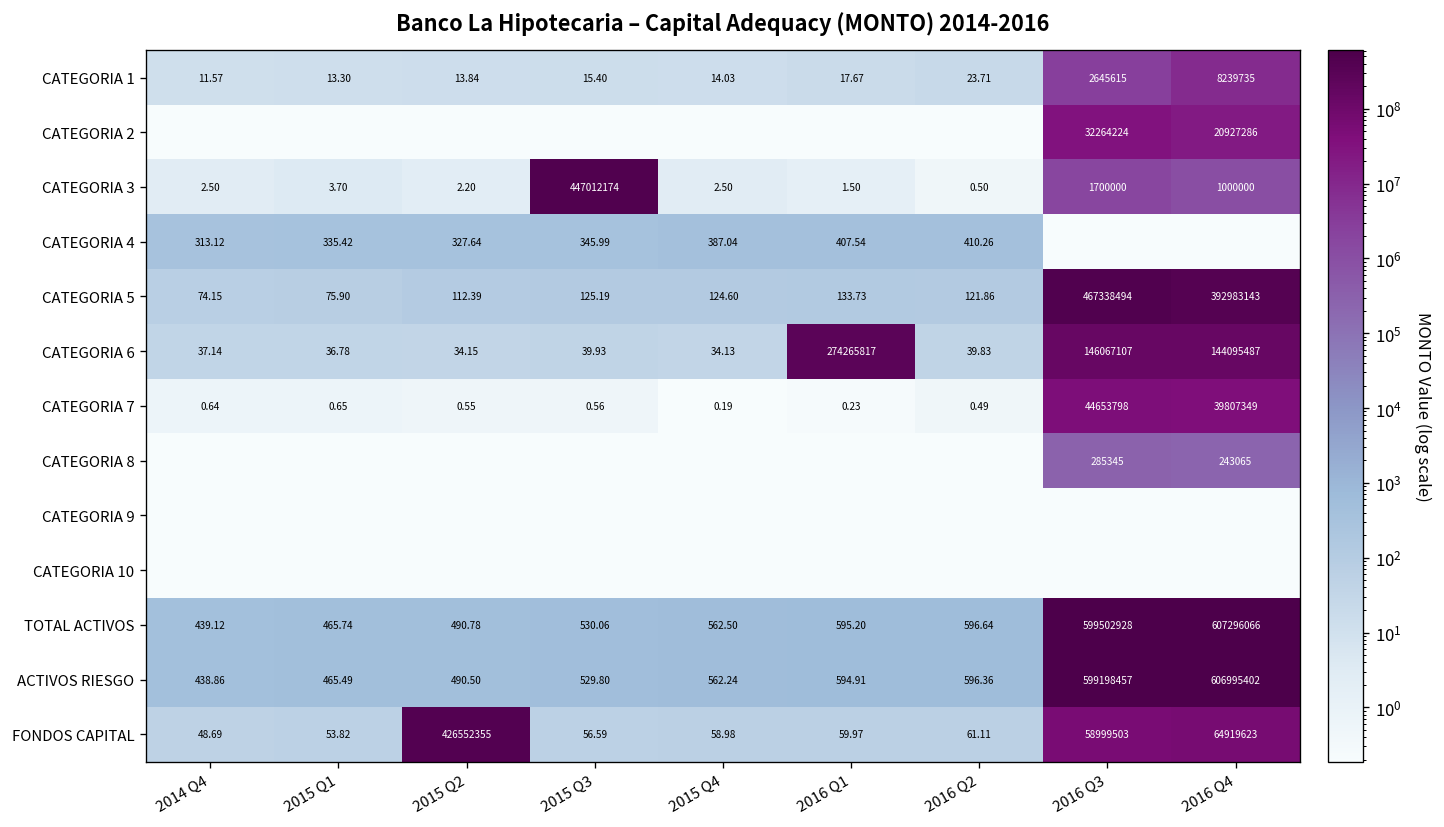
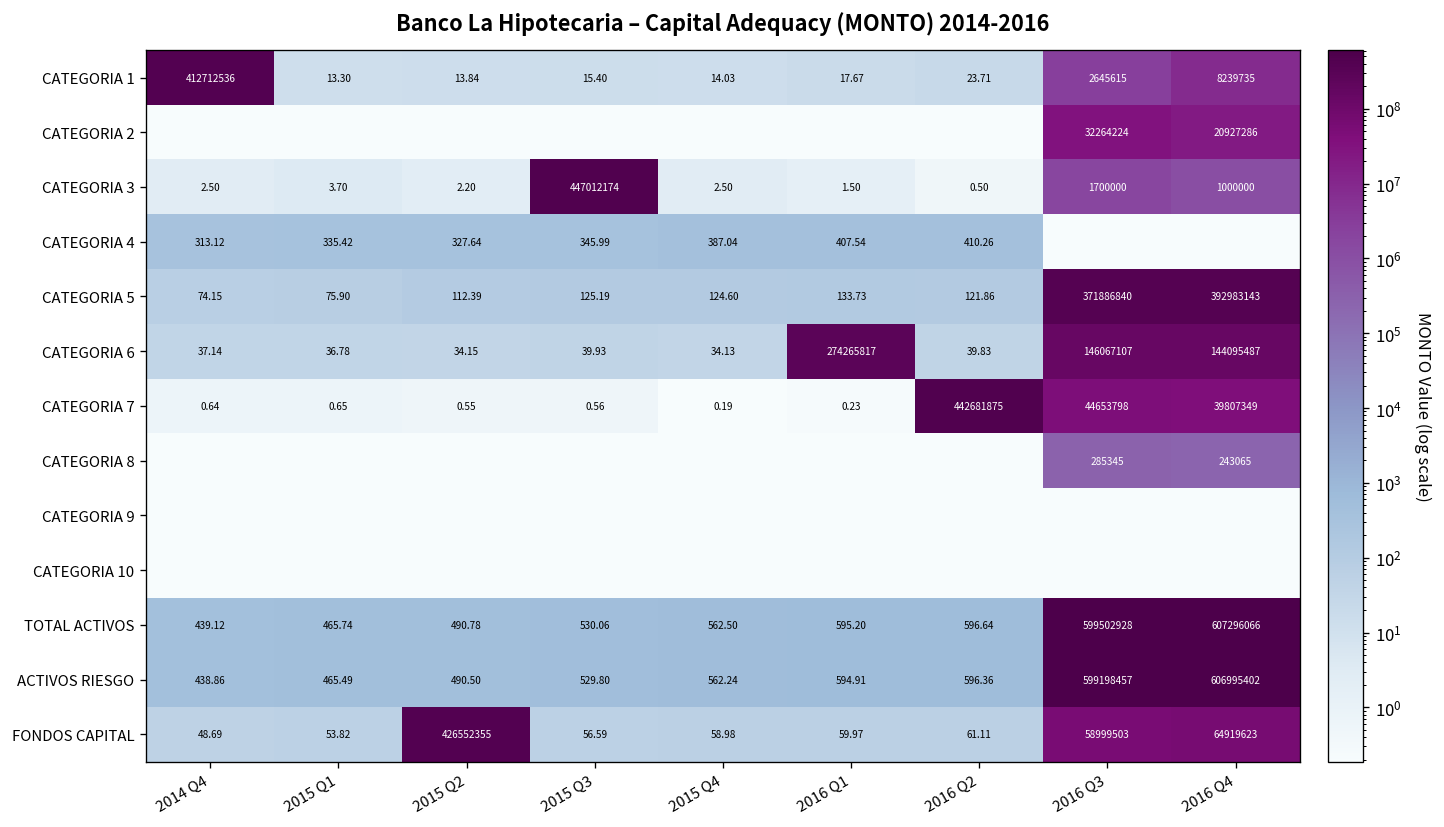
  {
    "CATEGORIA 1": {
-     "2014 Q4": 11.57,
+     "2014 Q4": 412712536,
      "2015 Q1": 13.30,
      "2015 Q2": 13.84,
      "2015 Q3": 15.40,
      "2015 Q4": 14.03,
      "2016 Q1": 17.67,
      "2016 Q2": 23.71,
      "2016 Q3": 2645615,
      "2016 Q4": 8239735
    },
    "CATEGORIA 2": {
      "2016 Q3": 32264224,
      "2016 Q4": 20927286
    },
    "CATEGORIA 3": {
      "2014 Q4": 2.50,
      "2015 Q1": 3.70,
      "2015 Q2": 2.20,
      "2015 Q3": 447012174,
      "2015 Q4": 2.50,
      "2016 Q1": 1.50,
      "2016 Q2": 0.50,
      "2016 Q3": 1700000,
      "2016 Q4": 1000000
    },
    "CATEGORIA 4": {
      "2014 Q4": 313.12,
      "2015 Q1": 335.42,
      "2015 Q2": 327.64,
      "2015 Q3": 345.99,
      "2015 Q4": 387.04,
      "2016 Q1": 407.54,
      "2016 Q2": 410.26
    },
    "CATEGORIA 5": {
      "2014 Q4": 74.15,
      "2015 Q1": 75.90,
      "2015 Q2": 112.39,
      "2015 Q3": 125.19,
      "2015 Q4": 124.60,
      "2016 Q1": 133.73,
      "2016 Q2": 121.86,
-     "2016 Q3": 467338494,
+     "2016 Q3": 371886840,
      "2016 Q4": 392983143
    },
    "CATEGORIA 6": {
      "2014 Q4": 37.14,
      "2015 Q1": 36.78,
      "2015 Q2": 34.15,
      "2015 Q3": 39.93,
      "2015 Q4": 34.13,
      "2016 Q1": 274265817,
      "2016 Q2": 39.83,
      "2016 Q3": 146067107,
      "2016 Q4": 144095487
    },
    "CATEGORIA 7": {
      "2014 Q4": 0.64,
      "2015 Q1": 0.65,
      "2015 Q2": 0.55,
      "2015 Q3": 0.56,
      "2015 Q4": 0.19,
      "2016 Q1": 0.23,
-     "2016 Q2": 0.49,
+     "2016 Q2": 442681875,
      "2016 Q3": 44653798,
      "2016 Q4": 39807349
    },
    "CATEGORIA 8": {
      "2016 Q3": 285345,
      "2016 Q4": 243065
    },
    "TOTAL ACTIVOS": {
      "2014 Q4": 439.12,
      "2015 Q1": 465.74,
      "2015 Q2": 490.78,
      "2015 Q3": 530.06,
      "2015 Q4": 562.50,
      "2016 Q1": 595.20,
      "2016 Q2": 596.64,
      "2016 Q3": 599502928,
      "2016 Q4": 607296066
    },
    "ACTIVOS RIESGO": {
      "2014 Q4": 438.86,
      "2015 Q1": 465.49,
      "2015 Q2": 490.50,
      "2015 Q3": 529.80,
      "2015 Q4": 562.24,
      "2016 Q1": 594.91,
      "2016 Q2": 596.36,
      "2016 Q3": 599198457,
      "2016 Q4": 606995402
    },
    "FONDOS CAPITAL": {
      "2014 Q4": 48.69,
      "2015 Q1": 53.82,
      "2015 Q2": 426552355,
      "2015 Q3": 56.59,
      "2015 Q4": 58.98,
      "2016 Q1": 59.97,
      "2016 Q2": 61.11,
      "2016 Q3": 58999503,
      "2016 Q4": 64919623
    }
  }
